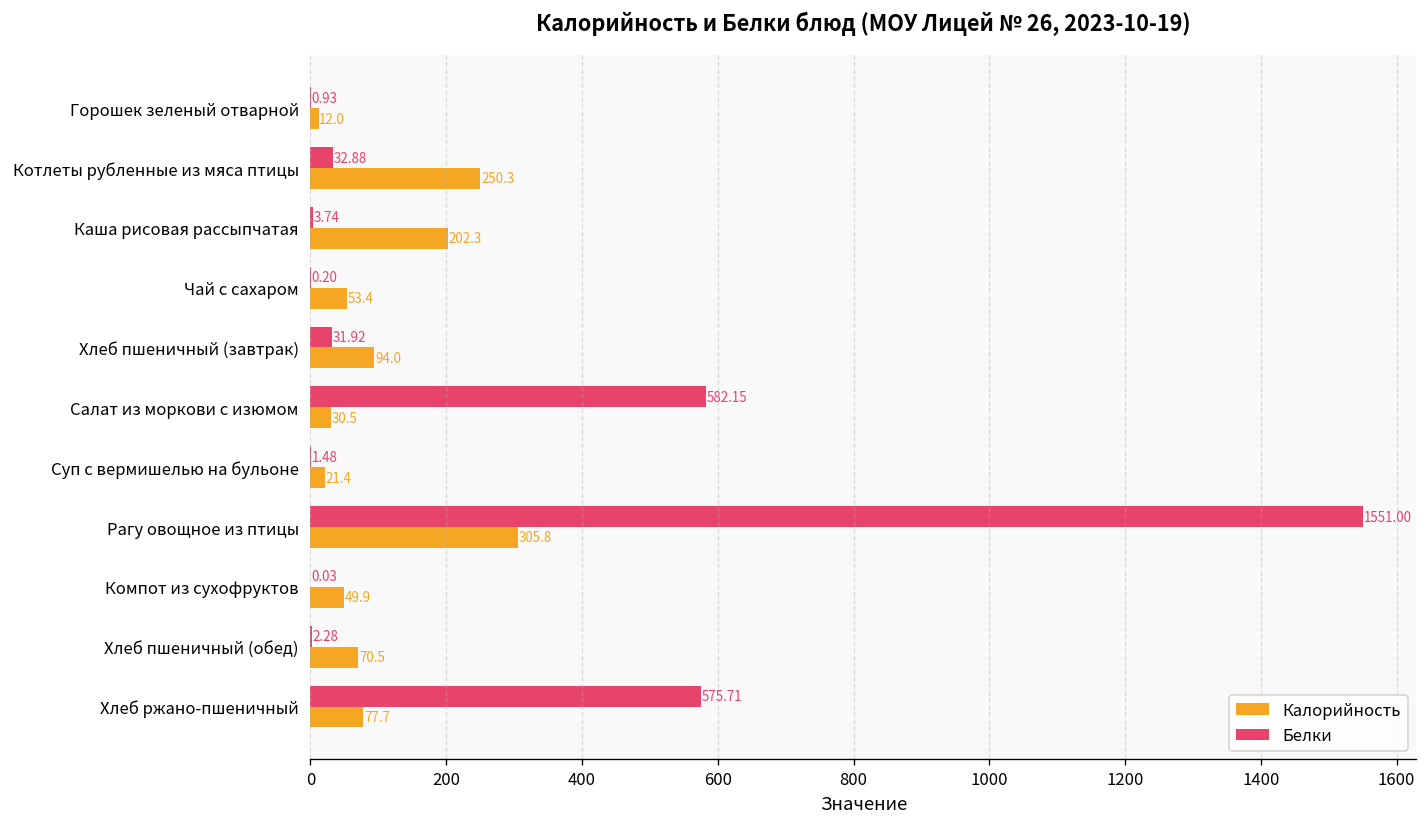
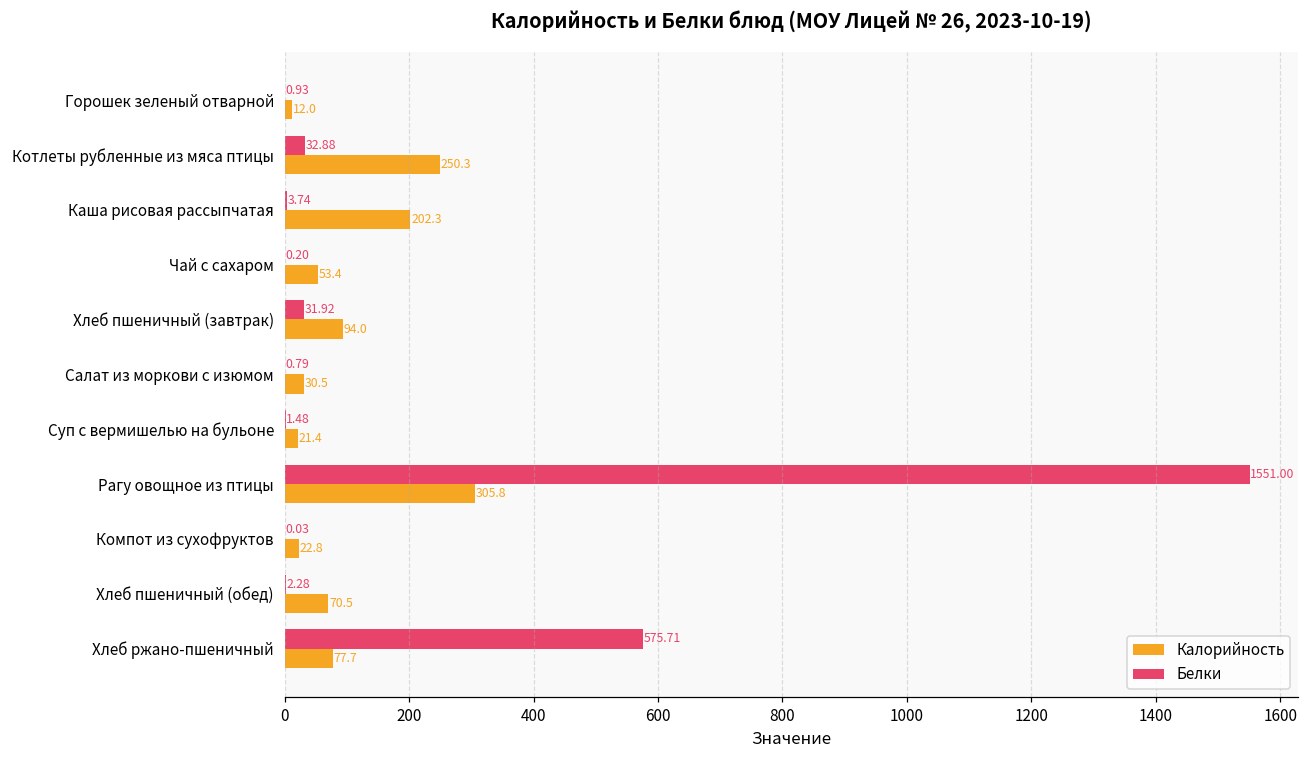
  {
    "Калорийность": {
      "Горошек зеленый отварной": 12.0,
      "Котлеты рубленные из мяса птицы": 250.3,
      "Каша рисовая рассыпчатая": 202.3,
      "Чай с сахаром": 53.4,
      "Хлеб пшеничный (завтрак)": 94.0,
      "Салат из моркови с изюмом": 30.5,
      "Суп с вермишелью на бульоне": 21.4,
      "Рагу овощное из птицы": 305.8,
-     "Компот из сухофруктов": 49.9,
+     "Компот из сухофруктов": 22.8,
      "Хлеб пшеничный (обед)": 70.5,
      "Хлеб ржано-пшеничный": 77.7
    },
    "Белки": {
      "Горошек зеленый отварной": 0.93,
      "Котлеты рубленные из мяса птицы": 32.88,
      "Каша рисовая рассыпчатая": 3.74,
      "Чай с сахаром": 0.20,
      "Хлеб пшеничный (завтрак)": 31.92,
-     "Салат из моркови с изюмом": 582.15,
+     "Салат из моркови с изюмом": 0.79,
      "Суп с вермишелью на бульоне": 1.48,
      "Рагу овощное из птицы": 1551.00,
      "Компот из сухофруктов": 0.03,
      "Хлеб пшеничный (обед)": 2.28,
      "Хлеб ржано-пшеничный": 575.71
    }
  }
